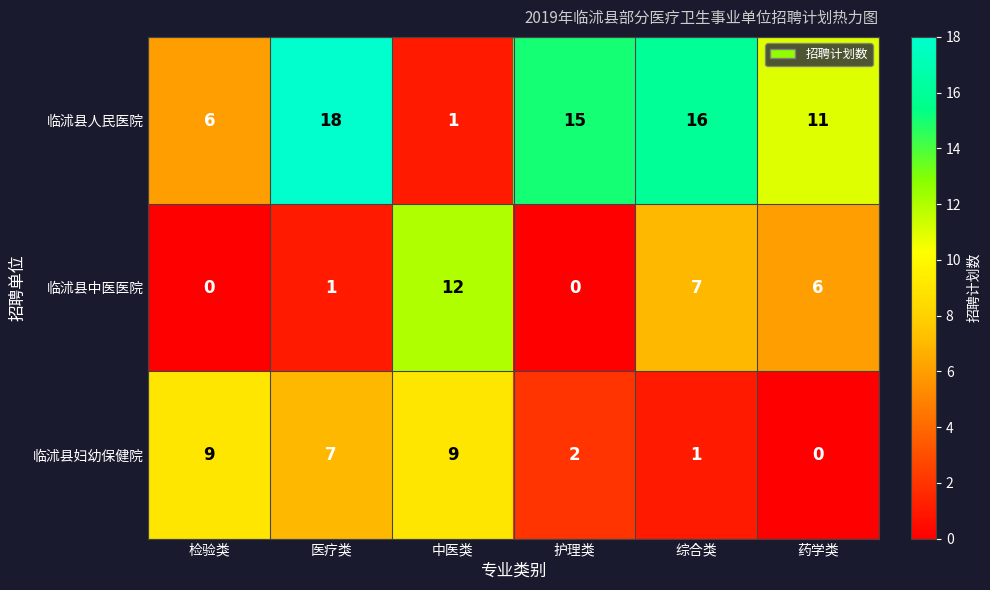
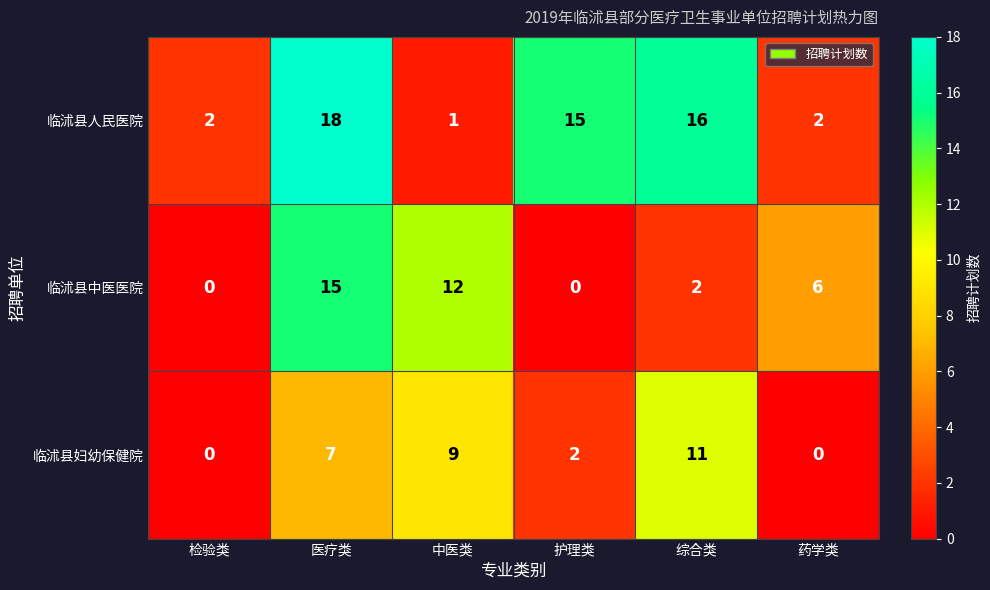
  {
    "临沭县人民医院": {
-     "检验类": 6,
+     "检验类": 2,
      "医疗类": 18,
      "中医类": 1,
      "护理类": 15,
      "综合类": 16,
-     "药学类": 11
+     "药学类": 2
    },
    "临沭县中医医院": {
      "检验类": 0,
-     "医疗类": 1,
+     "医疗类": 15,
      "中医类": 12,
      "护理类": 0,
-     "综合类": 7,
+     "综合类": 2,
      "药学类": 6
    },
    "临沭县妇幼保健院": {
-     "检验类": 9,
+     "检验类": 0,
      "医疗类": 7,
      "中医类": 9,
      "护理类": 2,
-     "综合类": 1,
+     "综合类": 11,
      "药学类": 0
    }
  }
